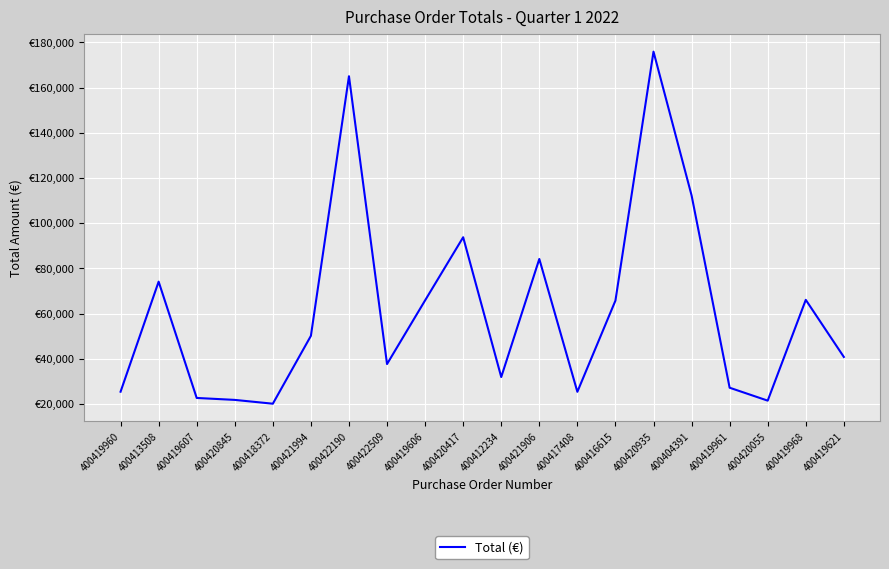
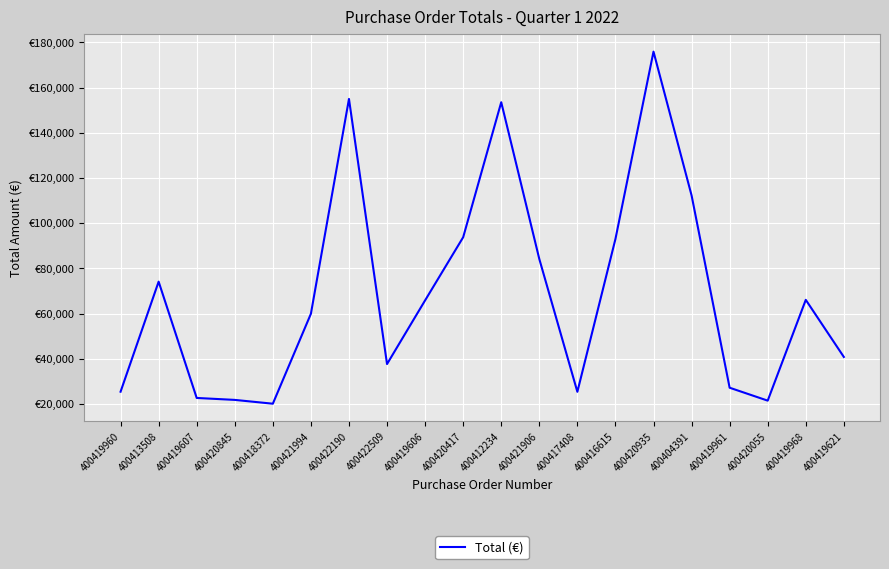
  {
    "400419960": "€25,000",
    "400413508": "€74,000",
    "400419607": "€23,000",
    "400420845": "€22,000",
    "400418372": "€20,000",
-   "400421994": "€50,000",
-   "400422190": "€165,000",
+   "400421994": "€60,000",
+   "400422190": "€155,000",
    "400422509": "€38,000",
    "400419606": "€66,000",
    "400420417": "€94,000",
-   "400412234": "€32,000",
+   "400412234": "€154,000",
    "400421906": "€84,000",
    "400417408": "€25,000",
-   "400416615": "€66,000",
+   "400416615": "€93,000",
    "400420935": "€176,000",
    "400404391": "€112,000",
    "400419961": "€27,000",
    "400420055": "€21,000",
    "400419968": "€66,000",
    "400419621": "€41,000"
  }
